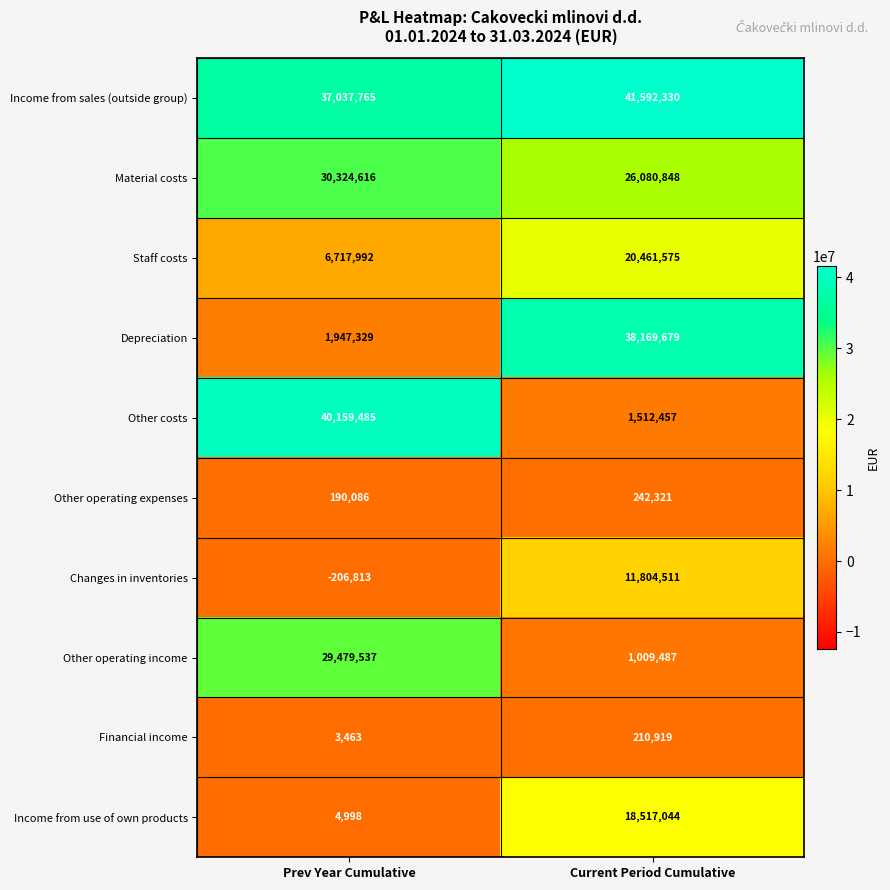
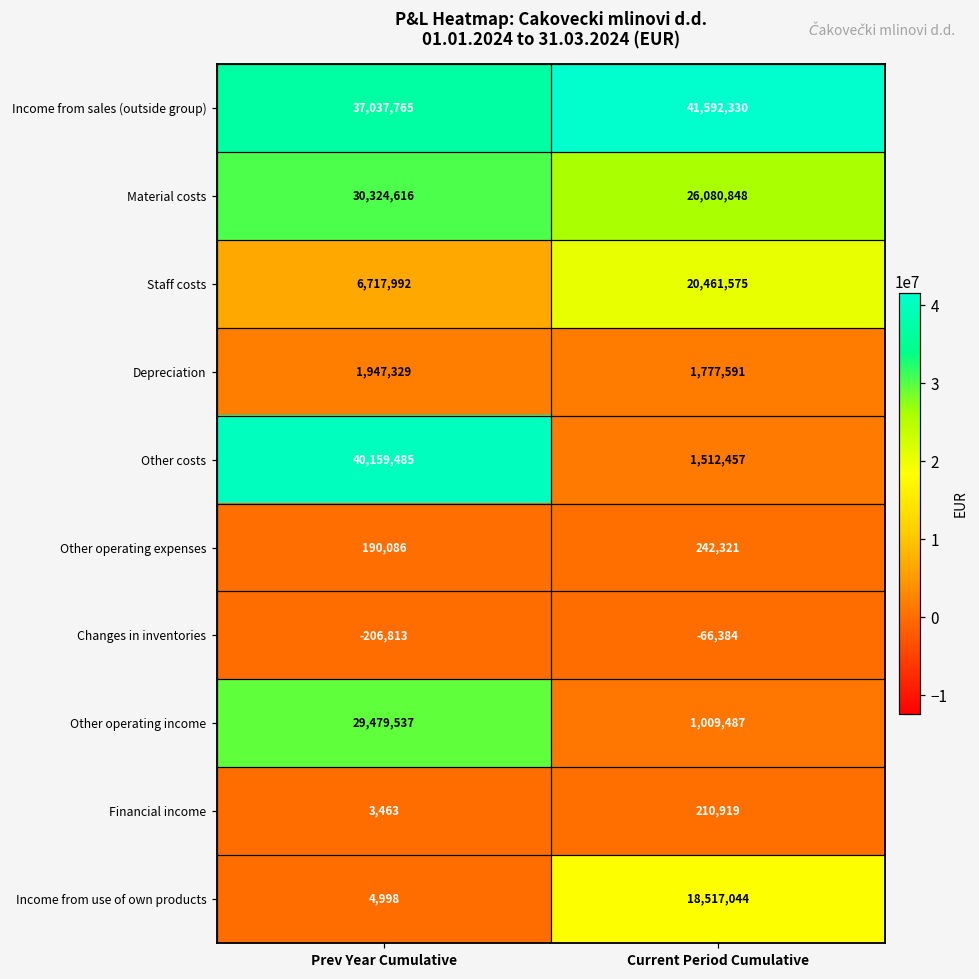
  {
    "Income from sales (outside group)": {
      "Prev Year Cumulative": "37,037,765",
      "Current Period Cumulative": "41,592,330"
    },
    "Material costs": {
      "Prev Year Cumulative": "30,324,616",
      "Current Period Cumulative": "26,080,848"
    },
    "Staff costs": {
      "Prev Year Cumulative": "6,717,992",
      "Current Period Cumulative": "20,461,575"
    },
    "Depreciation": {
      "Prev Year Cumulative": "1,947,329",
-     "Current Period Cumulative": "38,169,679"
+     "Current Period Cumulative": "1,777,591"
    },
    "Other costs": {
      "Prev Year Cumulative": "40,159,485",
      "Current Period Cumulative": "1,512,457"
    },
    "Other operating expenses": {
      "Prev Year Cumulative": "190,086",
      "Current Period Cumulative": "242,321"
    },
    "Changes in inventories": {
      "Prev Year Cumulative": "-206,813",
-     "Current Period Cumulative": "11,804,511"
+     "Current Period Cumulative": "-66,384"
    },
    "Other operating income": {
      "Prev Year Cumulative": "29,479,537",
      "Current Period Cumulative": "1,009,487"
    },
    "Financial income": {
      "Prev Year Cumulative": "3,463",
      "Current Period Cumulative": "210,919"
    },
    "Income from use of own products": {
      "Prev Year Cumulative": "4,998",
      "Current Period Cumulative": "18,517,044"
    }
  }
